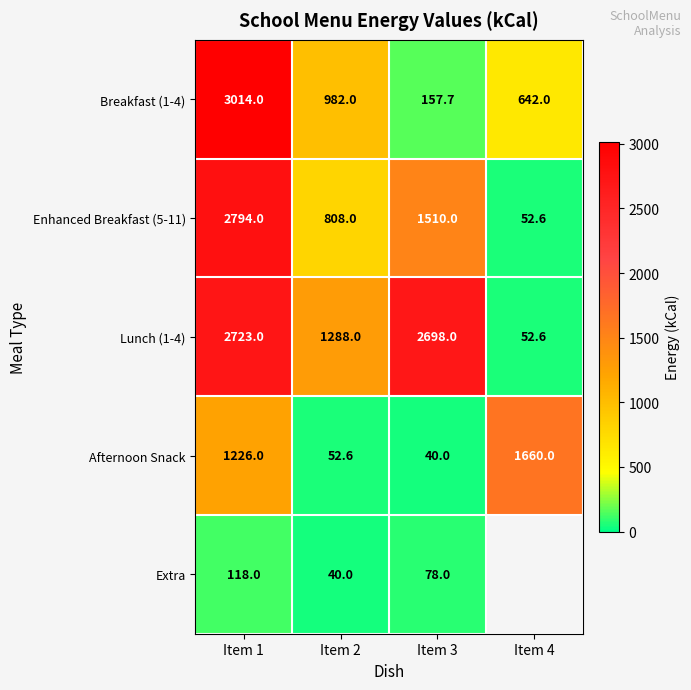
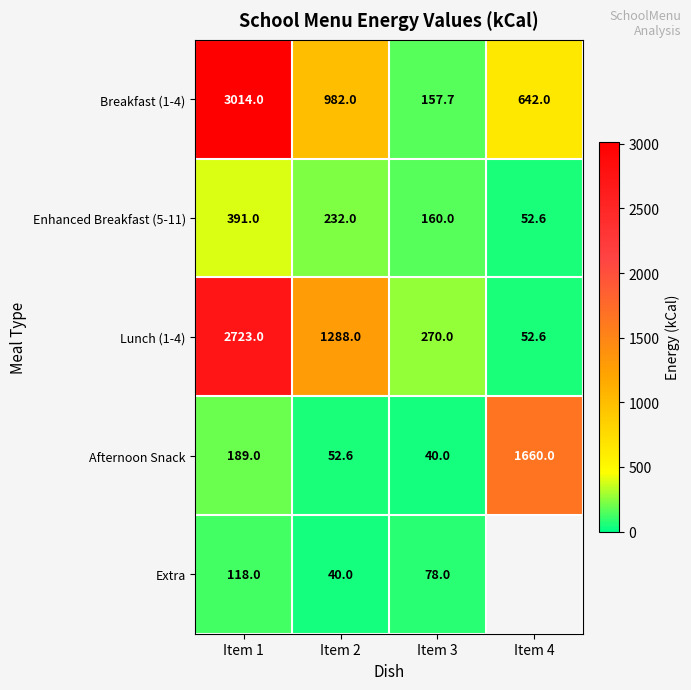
  {
    "Breakfast (1-4)": {
      "Item 1": 3014.0,
      "Item 2": 982.0,
      "Item 3": 157.7,
      "Item 4": 642.0
    },
    "Enhanced Breakfast (5-11)": {
-     "Item 1": 2794.0,
-     "Item 2": 808.0,
-     "Item 3": 1510.0,
+     "Item 1": 391.0,
+     "Item 2": 232.0,
+     "Item 3": 160.0,
      "Item 4": 52.6
    },
    "Lunch (1-4)": {
      "Item 1": 2723.0,
      "Item 2": 1288.0,
-     "Item 3": 2698.0,
+     "Item 3": 270.0,
      "Item 4": 52.6
    },
    "Afternoon Snack": {
-     "Item 1": 1226.0,
+     "Item 1": 189.0,
      "Item 2": 52.6,
      "Item 3": 40.0,
      "Item 4": 1660.0
    },
    "Extra": {
      "Item 1": 118.0,
      "Item 2": 40.0,
      "Item 3": 78.0
    }
  }
